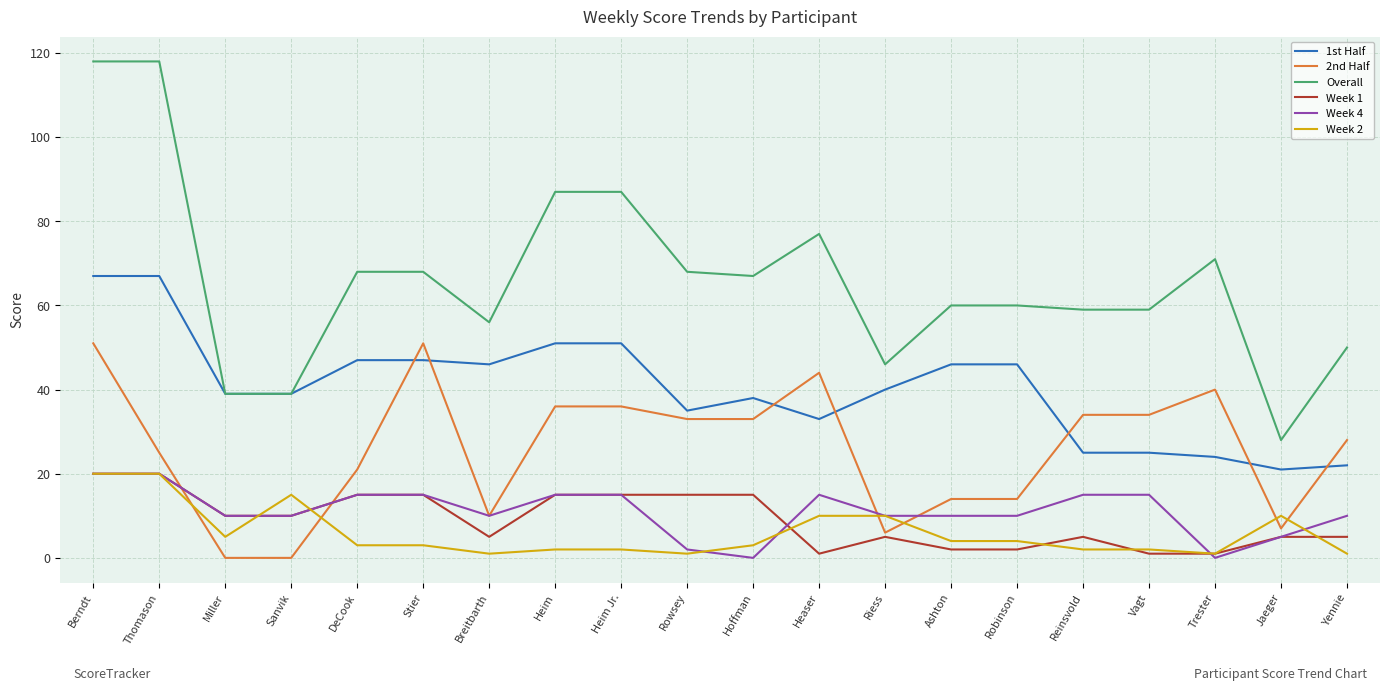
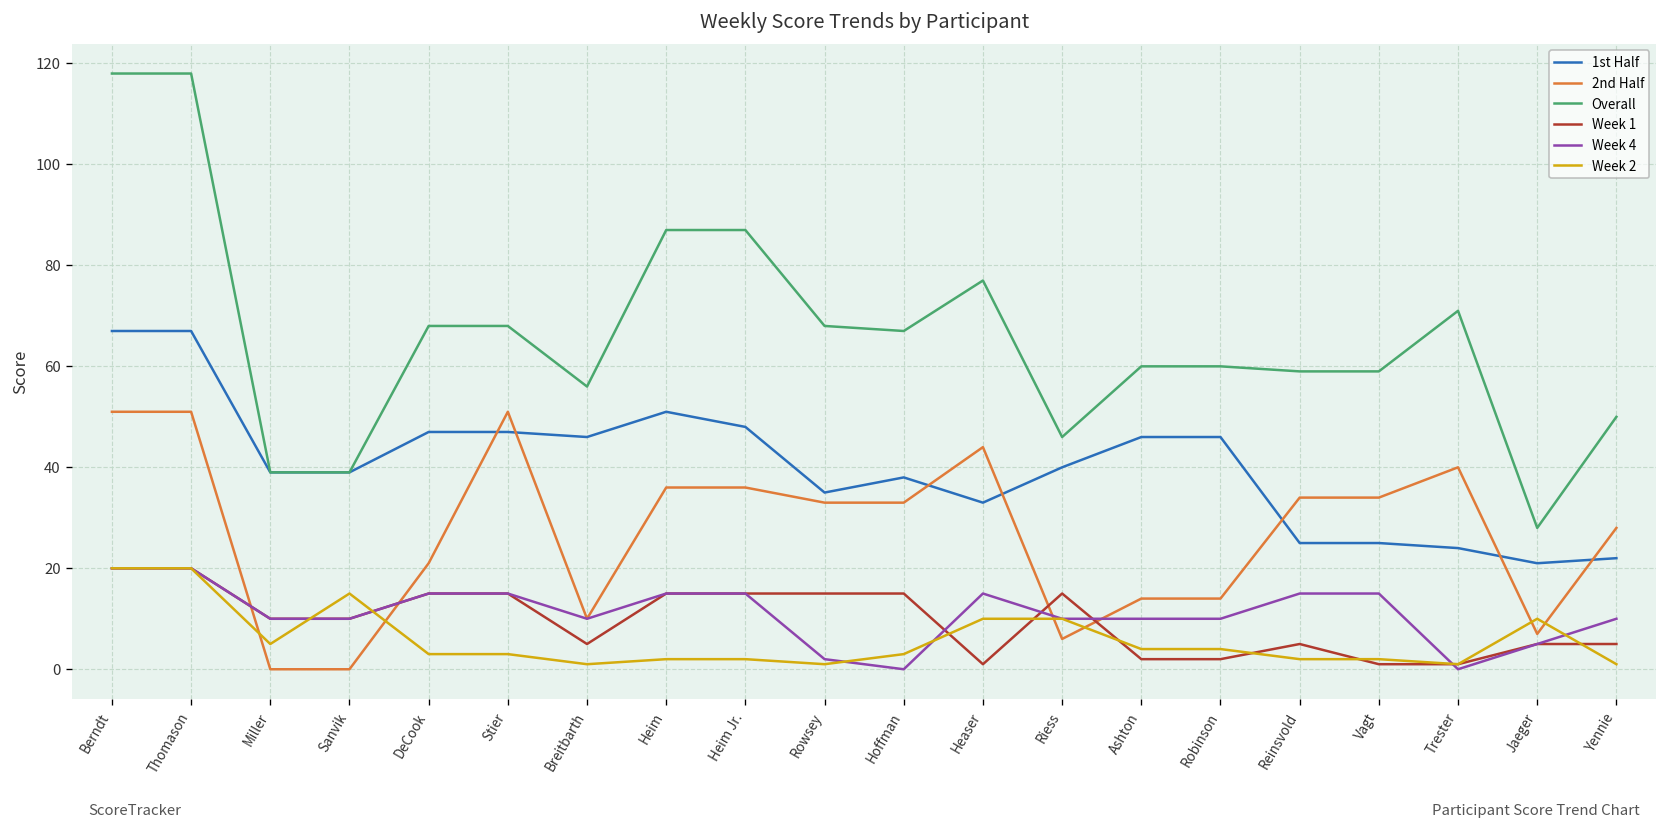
  {
    "1st Half": {
      "Berndt": 67,
      "Thomason": 67,
      "DeCook": 47,
      "Stier": 47,
      "Breitbarth": 46,
      "Heim": 51,
-     "Heim Jr.": 51,
+     "Heim Jr.": 48,
      "Rowsey": 35,
      "Hoffman": 38,
      "Heaser": 33,
      "Riess": 40,
      "Ashton": 46,
      "Robinson": 46,
      "Reinsvold": 25,
      "Vagt": 25,
      "Trester": 24,
      "Jaeger": 21,
      "Yennie": 22
    },
    "2nd Half": {
      "Berndt": 51,
-     "Thomason": 25,
+     "Thomason": 51,
      "Miller": 0,
      "Sanvik": 0,
      "DeCook": 21,
      "Stier": 51,
      "Heim": 36,
      "Heim Jr.": 36,
      "Rowsey": 33,
      "Hoffman": 33,
      "Heaser": 44,
      "Riess": 6,
      "Ashton": 14,
      "Robinson": 14,
      "Reinsvold": 34,
      "Vagt": 34,
      "Trester": 40,
      "Jaeger": 7,
      "Yennie": 28
    },
    "Overall": {
      "Berndt": 118,
      "Thomason": 118,
      "DeCook": 68,
      "Stier": 68,
      "Breitbarth": 56,
      "Heim": 87,
      "Heim Jr.": 87,
      "Rowsey": 68,
      "Hoffman": 67,
      "Heaser": 77,
      "Riess": 46,
      "Ashton": 60,
      "Robinson": 60,
      "Reinsvold": 59,
      "Vagt": 59,
      "Trester": 71,
      "Jaeger": 28,
      "Yennie": 50
    },
    "Week 1": {
      "Breitbarth": 5,
      "Rowsey": 15,
      "Hoffman": 15,
      "Heaser": 1,
-     "Riess": 5,
+     "Riess": 15,
      "Ashton": 2,
      "Robinson": 2,
      "Reinsvold": 5,
      "Vagt": 1,
      "Yennie": 5
    },
    "Week 4": {
      "Rowsey": 2,
      "Hoffman": 0,
      "Heaser": 15,
      "Ashton": 10,
      "Robinson": 10,
      "Reinsvold": 15,
      "Vagt": 15,
      "Trester": 0,
      "Yennie": 10
    },
    "Week 2": {
      "Miller": 5,
      "Sanvik": 15,
      "DeCook": 3,
      "Stier": 3,
      "Breitbarth": 1,
      "Heim": 2,
      "Heim Jr.": 2,
      "Rowsey": 1,
      "Hoffman": 3,
      "Heaser": 10,
      "Ashton": 4,
      "Robinson": 4,
      "Reinsvold": 2,
      "Vagt": 2,
      "Jaeger": 10,
      "Yennie": 1
    }
  }
